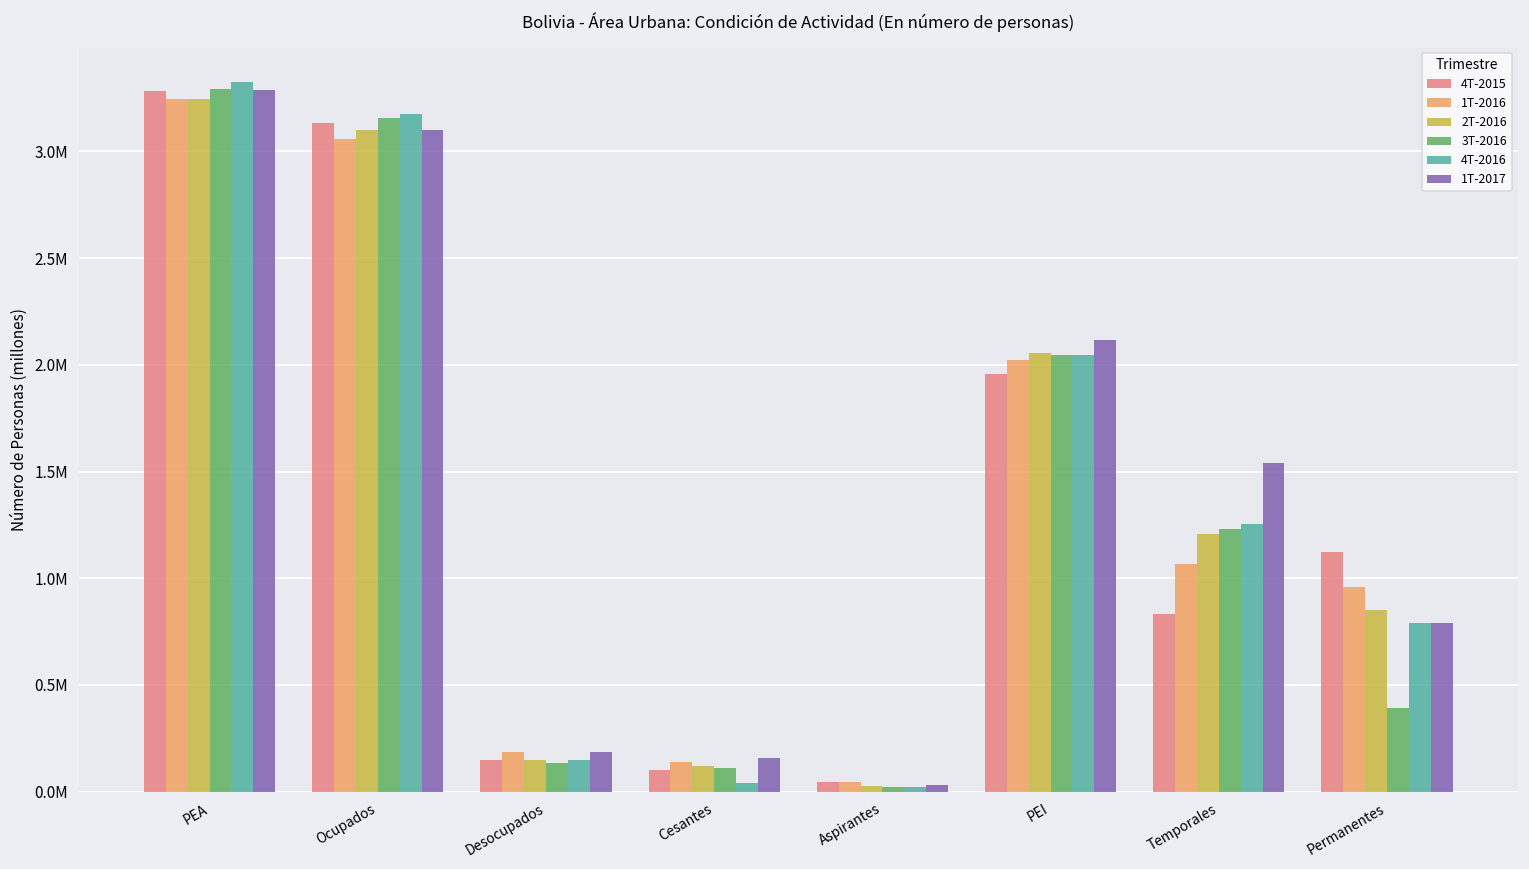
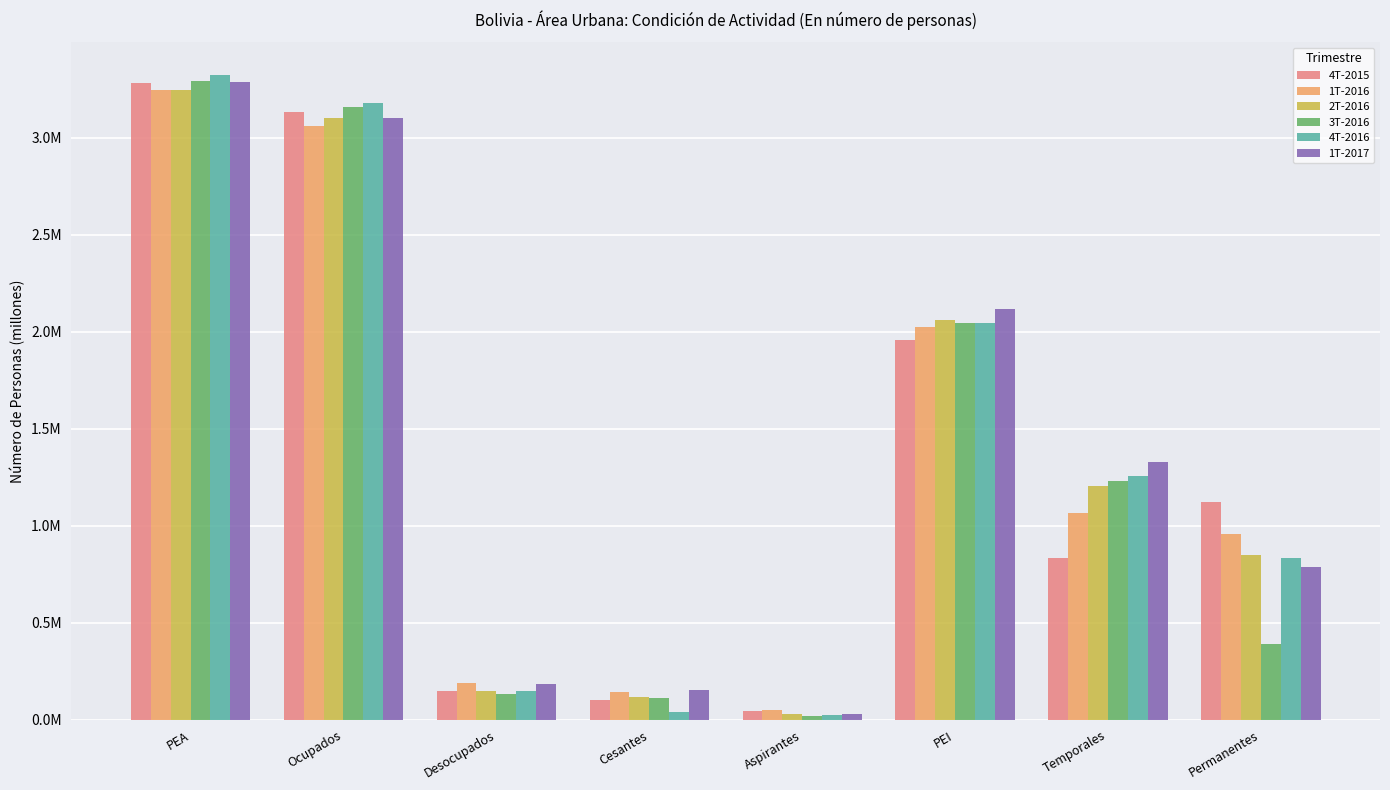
  {
    "3T-2016": {
      "PEA": 3290000,
      "Ocupados": 3160000,
      "Desocupados": 130000,
      "Cesantes": 110000,
      "Aspirantes": 20000,
      "PEI": 2050000,
      "Temporales": 1230000,
      "Permanentes": 390000
    },
    "4T-2016": {
      "PEA": 3320000,
      "Ocupados": 3180000,
      "Desocupados": 150000,
      "Cesantes": 40000,
      "Aspirantes": 20000,
      "PEI": 2050000,
      "Temporales": 1260000,
-     "Permanentes": 790000
+     "Permanentes": 830000
    },
    "1T-2017": {
      "PEA": 3290000,
      "Ocupados": 3100000,
      "Desocupados": 190000,
      "Cesantes": 160000,
      "Aspirantes": 30000,
      "PEI": 2120000,
-     "Temporales": 1540000,
+     "Temporales": 1330000,
      "Permanentes": 790000
    }
  }
